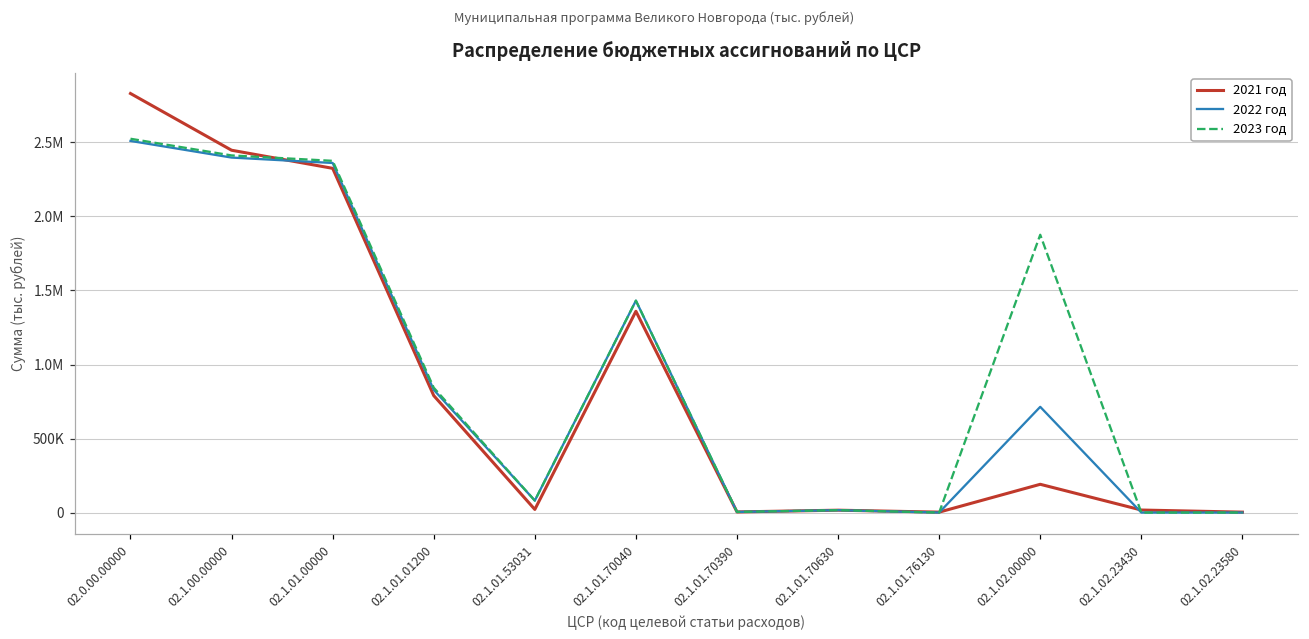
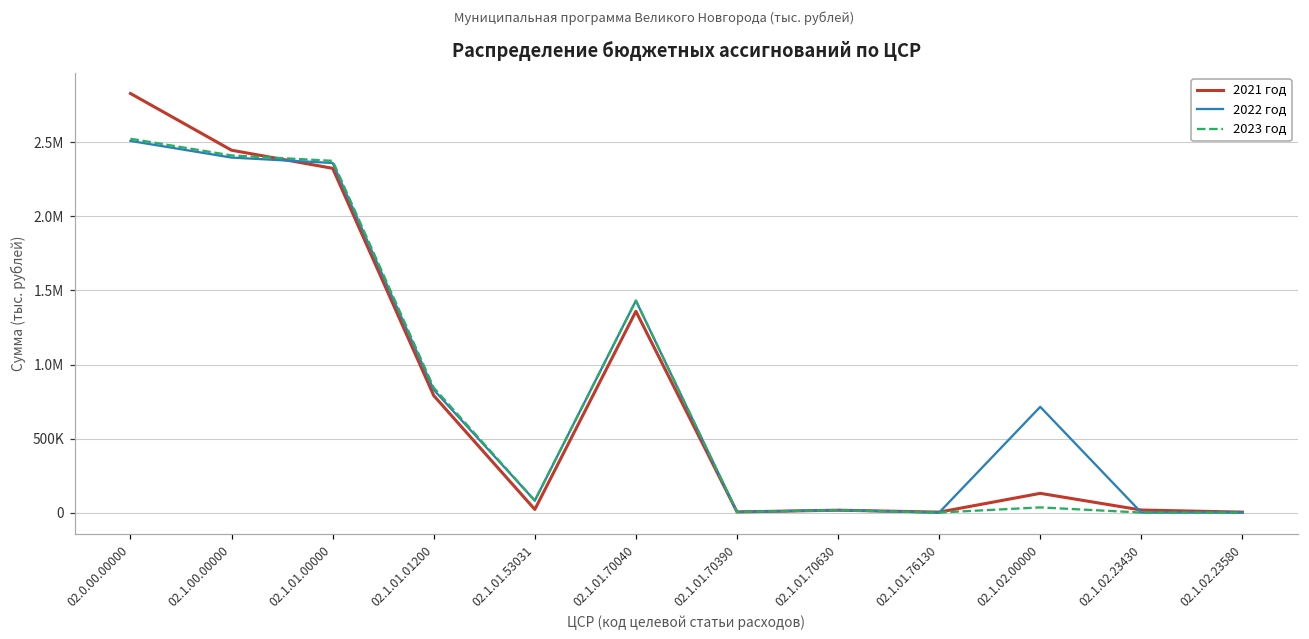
  {
    "2021 год": {
      "02.0.00.00000": 2830000,
      "02.1.00.00000": 2450000,
      "02.1.01.00000": 2330000,
      "02.1.01.01200": 790000,
      "02.1.01.53031": 20000,
      "02.1.01.70040": 1360000,
-     "02.1.02.00000": 190000
+     "02.1.02.00000": 130000
    },
    "2022 год": {
      "02.1.02.00000": 710000
    },
    "2023 год": {
-     "02.1.02.00000": 1880000
+     "02.1.02.00000": 30000
    }
  }
